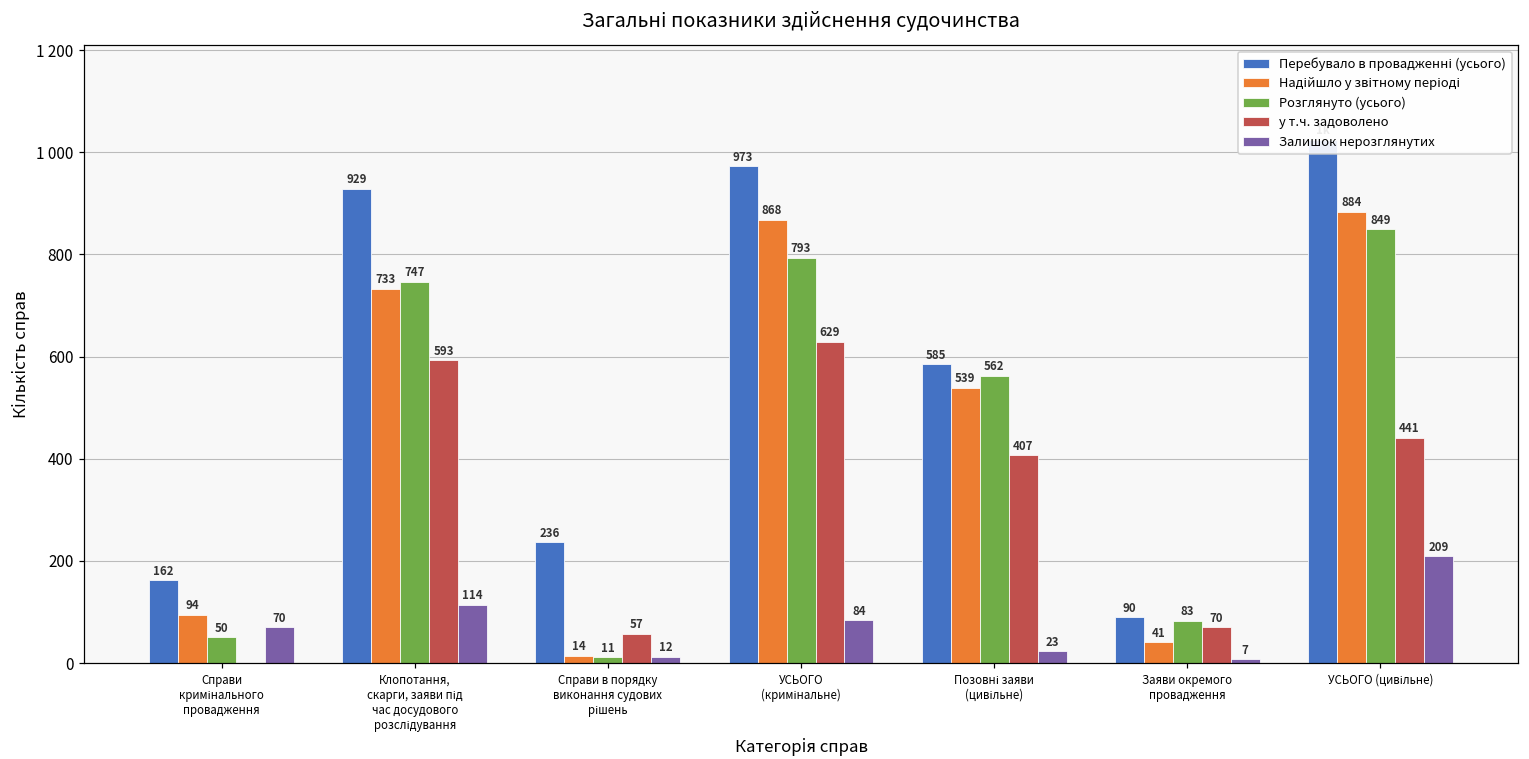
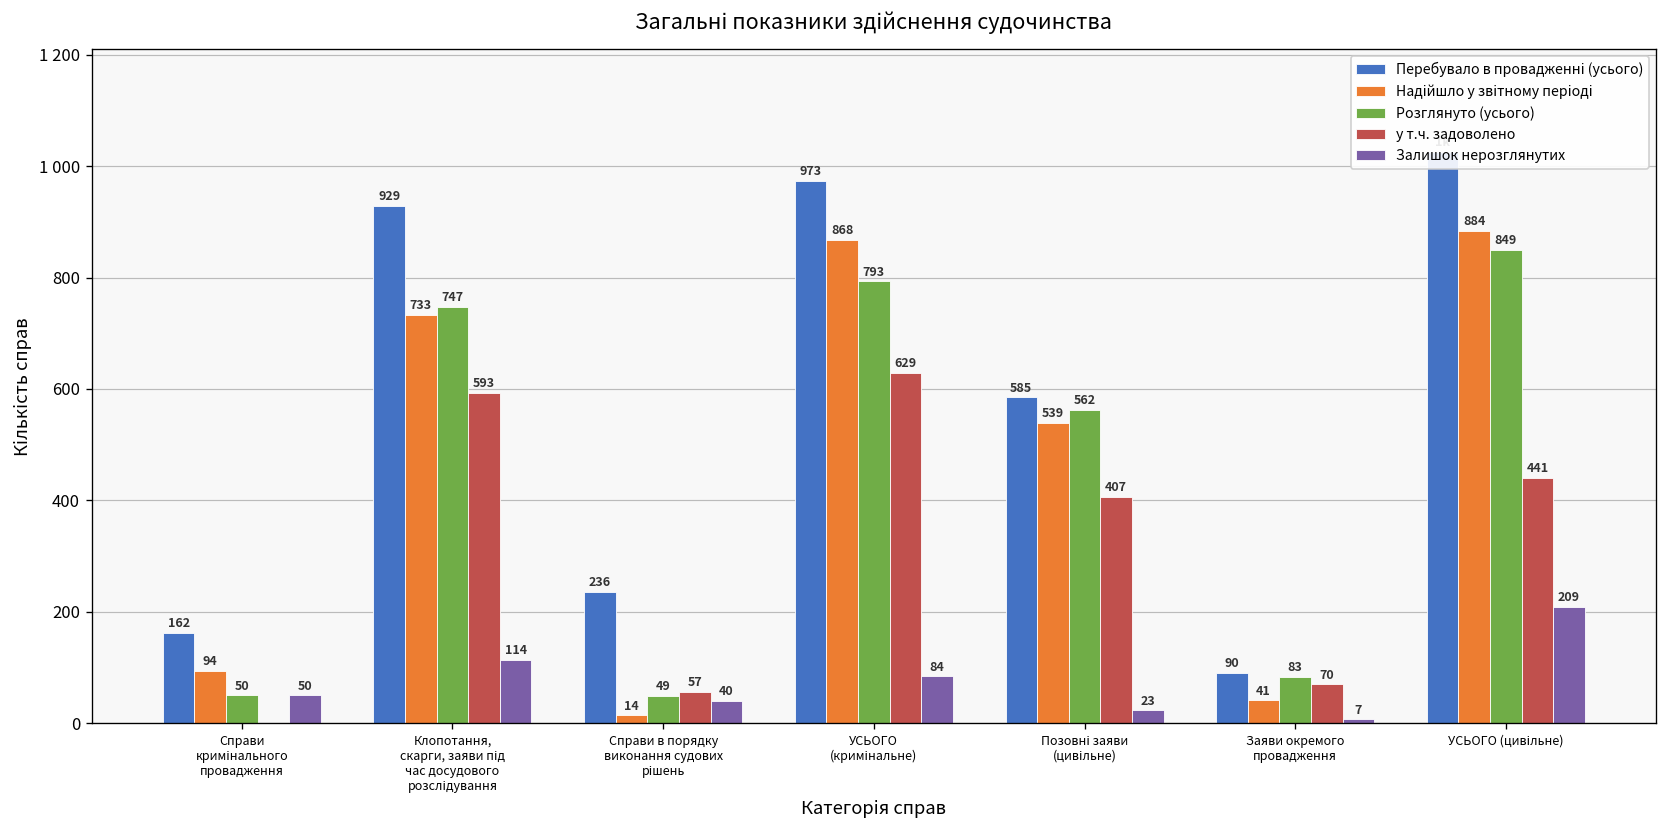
  {
    "Перебувало в провадженні (усього)": {
      "Справи кримінального провадження": 162,
      "Клопотання, скарги, заяви під час досудового розслідування": 929,
      "Справи в порядку виконання судових рішень": 236,
      "УСЬОГО (кримінальне)": 973,
      "Позовні заяви (цивільне)": 585,
      "Заяви окремого провадження": 90
    },
    "Надійшло у звітному періоді": {
      "Справи кримінального провадження": 94,
      "Клопотання, скарги, заяви під час досудового розслідування": 733,
      "Справи в порядку виконання судових рішень": 14,
      "УСЬОГО (кримінальне)": 868,
      "Позовні заяви (цивільне)": 539,
      "Заяви окремого провадження": 41,
      "УСЬОГО (цивільне)": 884
    },
    "Розглянуто (усього)": {
      "Справи кримінального провадження": 50,
      "Клопотання, скарги, заяви під час досудового розслідування": 747,
-     "Справи в порядку виконання судових рішень": 11,
+     "Справи в порядку виконання судових рішень": 49,
      "УСЬОГО (кримінальне)": 793,
      "Позовні заяви (цивільне)": 562,
      "Заяви окремого провадження": 83,
      "УСЬОГО (цивільне)": 849
    },
    "у т.ч. задоволено": {
      "Клопотання, скарги, заяви під час досудового розслідування": 593,
      "Справи в порядку виконання судових рішень": 57,
      "УСЬОГО (кримінальне)": 629,
      "Позовні заяви (цивільне)": 407,
      "Заяви окремого провадження": 70,
      "УСЬОГО (цивільне)": 441
    },
    "Залишок нерозглянутих": {
-     "Справи кримінального провадження": 70,
+     "Справи кримінального провадження": 50,
      "Клопотання, скарги, заяви під час досудового розслідування": 114,
-     "Справи в порядку виконання судових рішень": 12,
+     "Справи в порядку виконання судових рішень": 40,
      "УСЬОГО (кримінальне)": 84,
      "Позовні заяви (цивільне)": 23,
      "Заяви окремого провадження": 7,
      "УСЬОГО (цивільне)": 209
    }
  }
